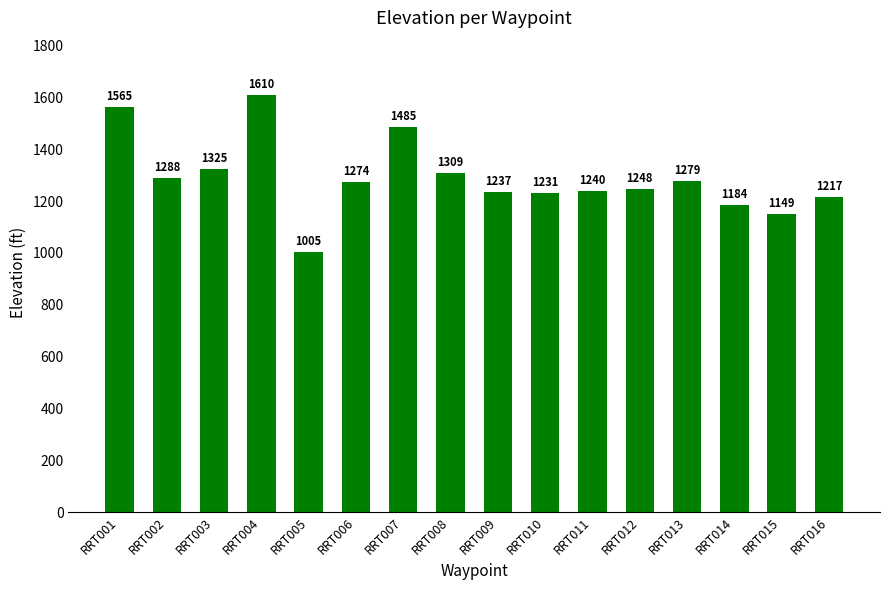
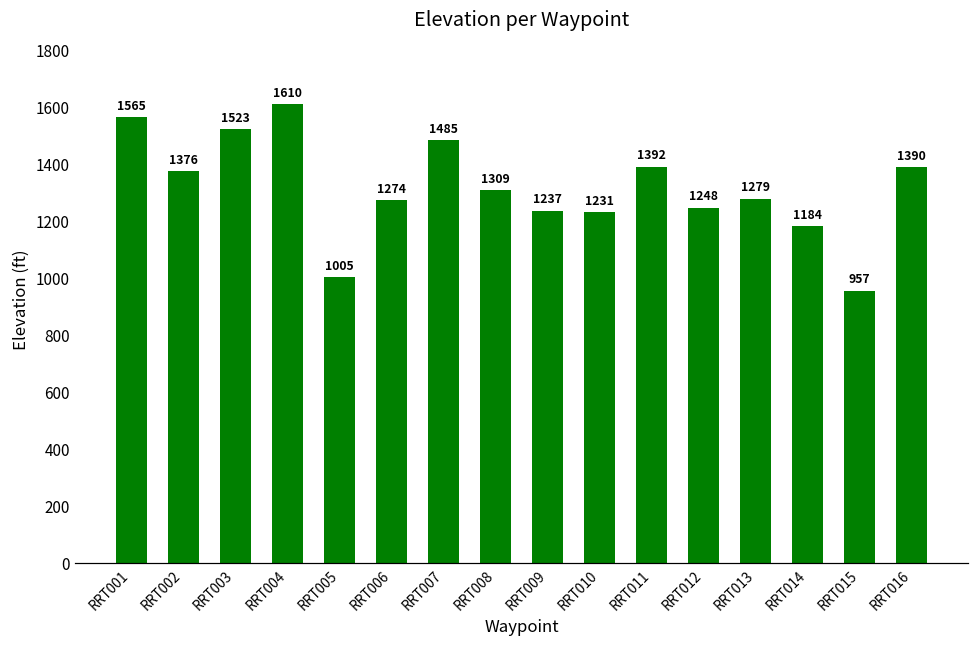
  {
    "RRT001": 1565,
-   "RRT002": 1288,
-   "RRT003": 1325,
+   "RRT002": 1376,
+   "RRT003": 1523,
    "RRT004": 1610,
    "RRT005": 1005,
    "RRT006": 1274,
    "RRT007": 1485,
    "RRT008": 1309,
    "RRT009": 1237,
    "RRT010": 1231,
-   "RRT011": 1240,
+   "RRT011": 1392,
    "RRT012": 1248,
    "RRT013": 1279,
    "RRT014": 1184,
-   "RRT015": 1149,
-   "RRT016": 1217
+   "RRT015": 957,
+   "RRT016": 1390
  }
